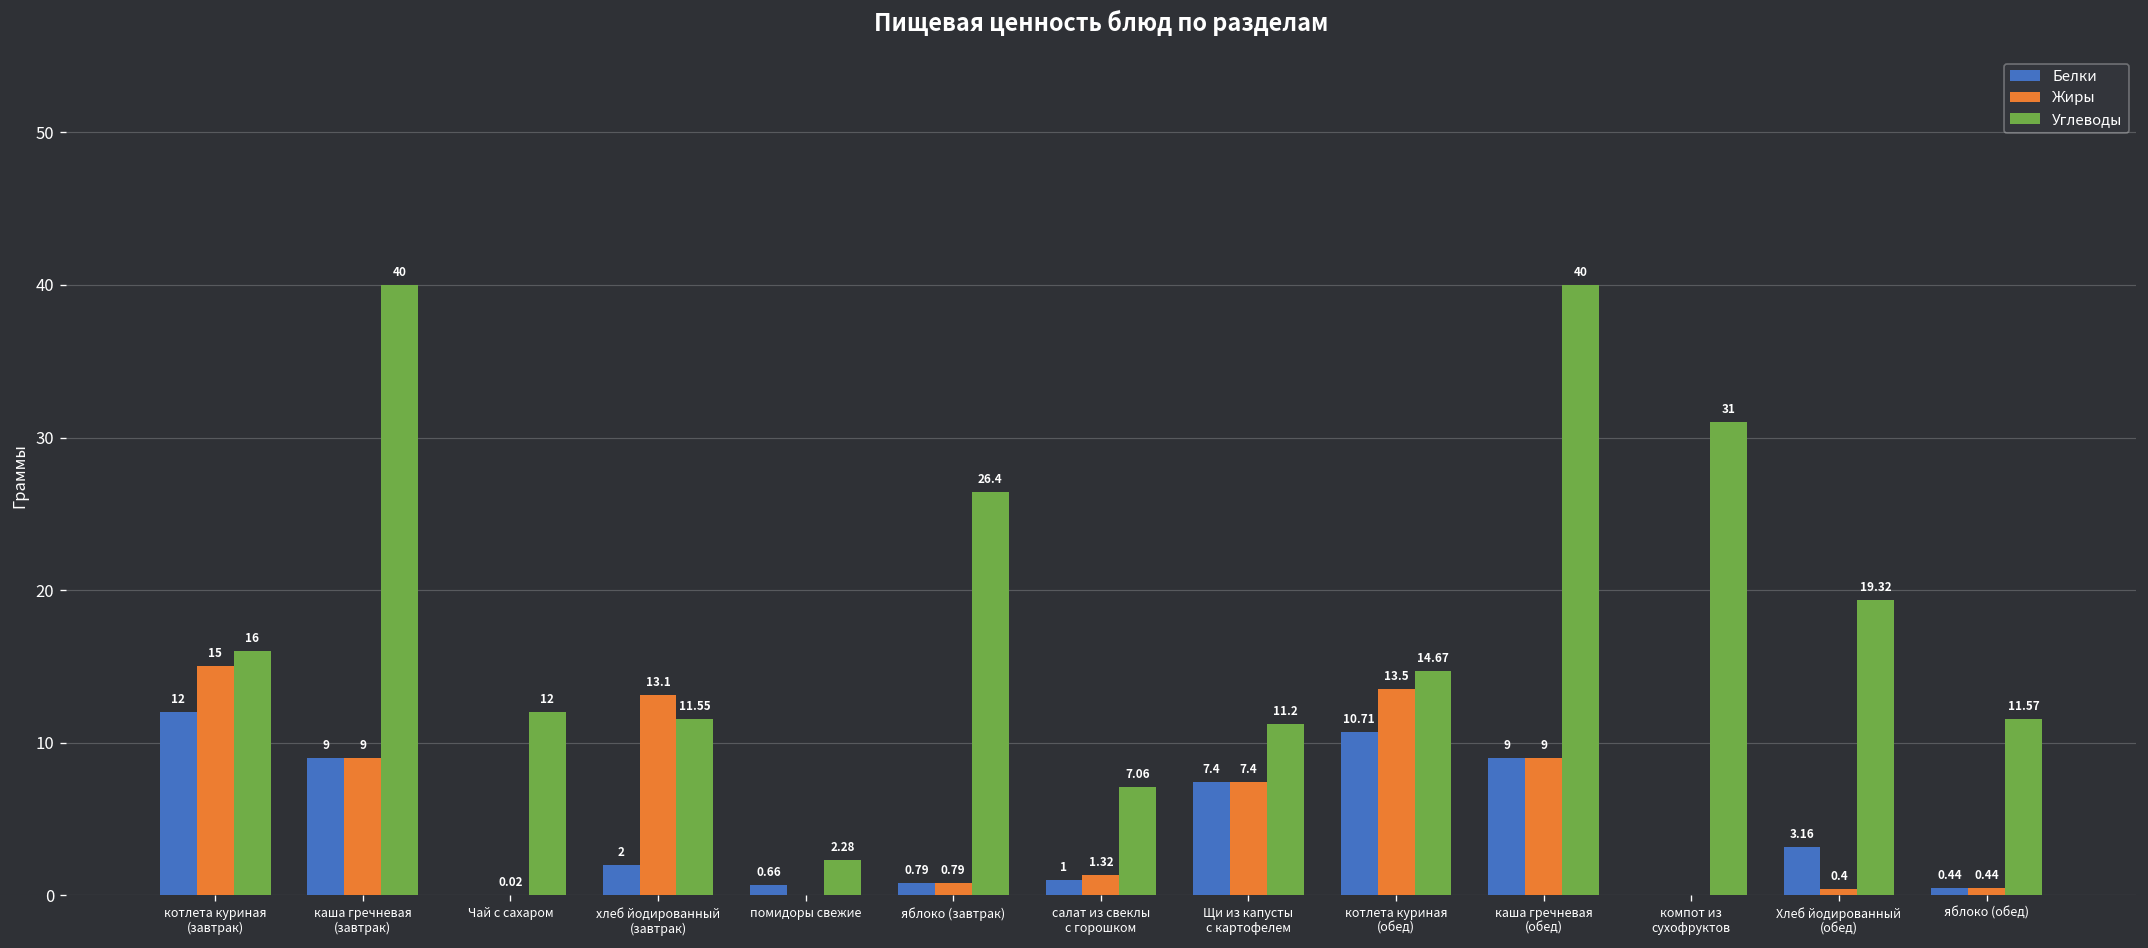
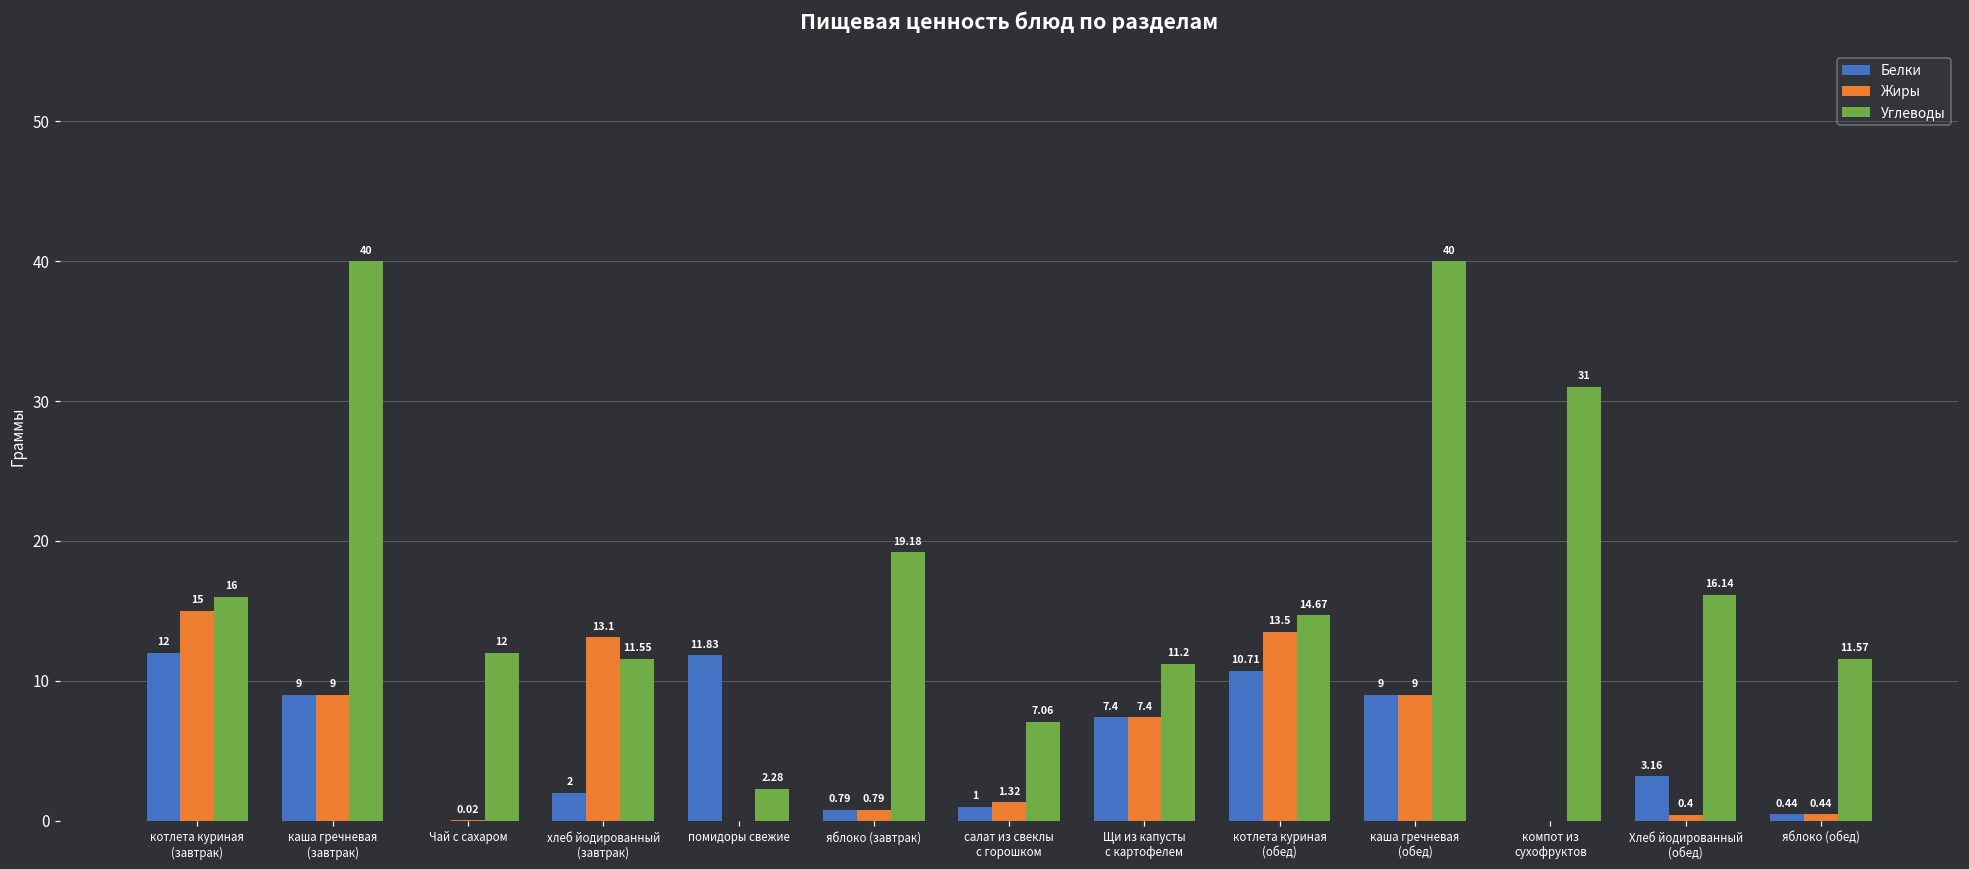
  {
    "Белки": {
      "котлета куриная (завтрак)": 12,
      "каша гречневая (завтрак)": 9,
      "хлеб йодированный (завтрак)": 2,
-     "помидоры свежие": 0.66,
+     "помидоры свежие": 11.83,
      "яблоко (завтрак)": 0.79,
      "салат из свеклы с горошком": 1,
      "Щи из капусты с картофелем": 7.4,
      "котлета куриная (обед)": 10.71,
      "каша гречневая (обед)": 9,
      "Хлеб йодированный (обед)": 3.16,
      "яблоко (обед)": 0.44
    },
    "Жиры": {
      "котлета куриная (завтрак)": 15,
      "каша гречневая (завтрак)": 9,
      "Чай с сахаром": 0.02,
      "хлеб йодированный (завтрак)": 13.1,
      "яблоко (завтрак)": 0.79,
      "салат из свеклы с горошком": 1.32,
      "Щи из капусты с картофелем": 7.4,
      "котлета куриная (обед)": 13.5,
      "каша гречневая (обед)": 9,
      "Хлеб йодированный (обед)": 0.4,
      "яблоко (обед)": 0.44
    },
    "Углеводы": {
      "котлета куриная (завтрак)": 16,
      "каша гречневая (завтрак)": 40,
      "Чай с сахаром": 12,
      "хлеб йодированный (завтрак)": 11.55,
      "помидоры свежие": 2.28,
-     "яблоко (завтрак)": 26.4,
+     "яблоко (завтрак)": 19.18,
      "салат из свеклы с горошком": 7.06,
      "Щи из капусты с картофелем": 11.2,
      "котлета куриная (обед)": 14.67,
      "каша гречневая (обед)": 40,
      "компот из сухофруктов": 31,
-     "Хлеб йодированный (обед)": 19.32,
+     "Хлеб йодированный (обед)": 16.14,
      "яблоко (обед)": 11.57
    }
  }
